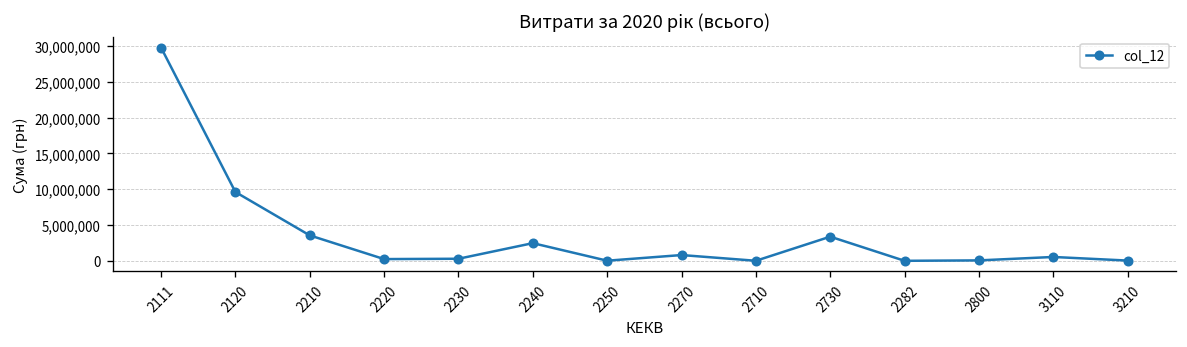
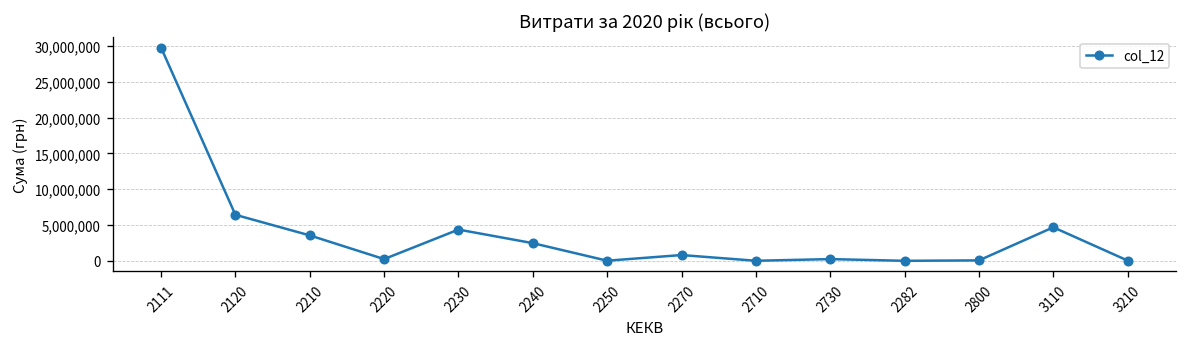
  {
    "2111": "30,000,000",
-   "2120": "10,000,000",
+   "2120": "6,000,000",
    "2210": "4,000,000",
    "2220": "0",
-   "2230": "0",
+   "2230": "4,000,000",
    "2240": "2,000,000",
    "2250": "0",
    "2270": "1,000,000",
    "2710": "0",
-   "2730": "3,000,000",
+   "2730": "0",
    "2282": "0",
    "2800": "0",
-   "3110": "1,000,000",
+   "3110": "5,000,000",
    "3210": "0"
  }
